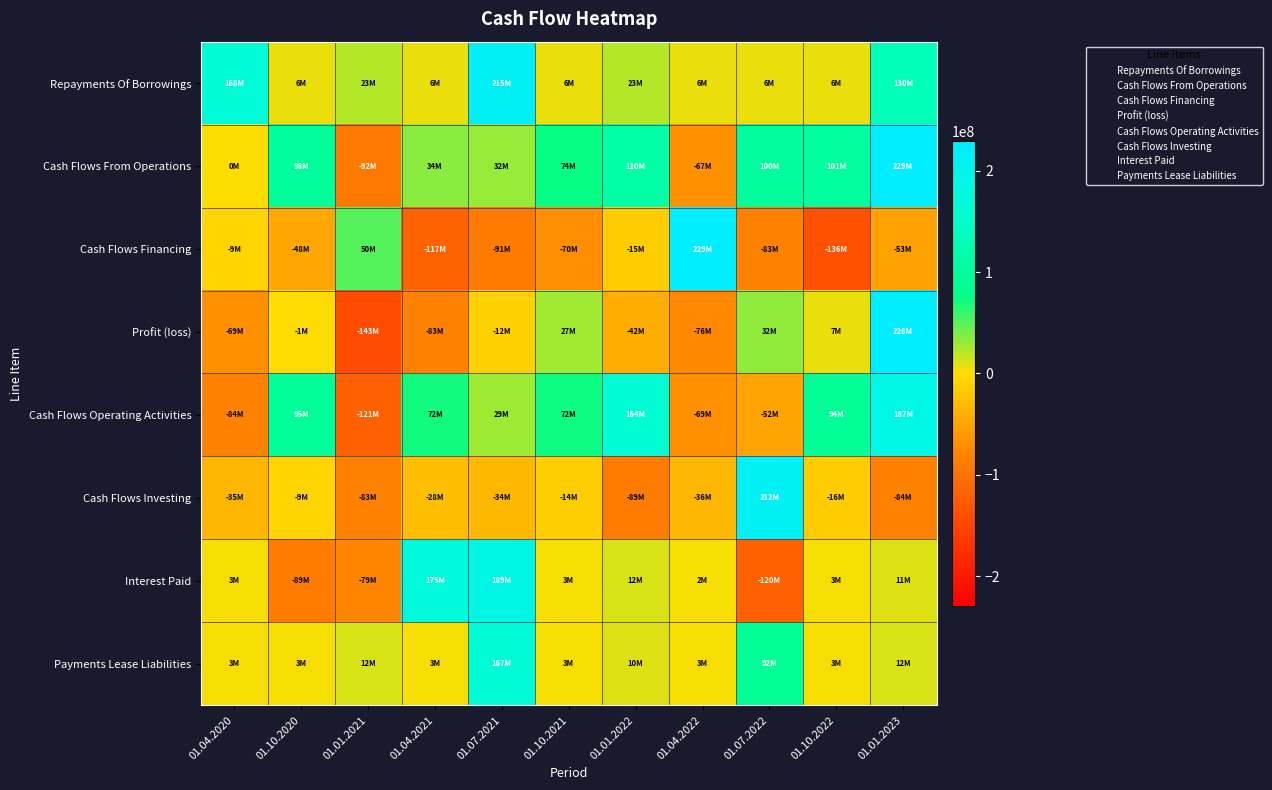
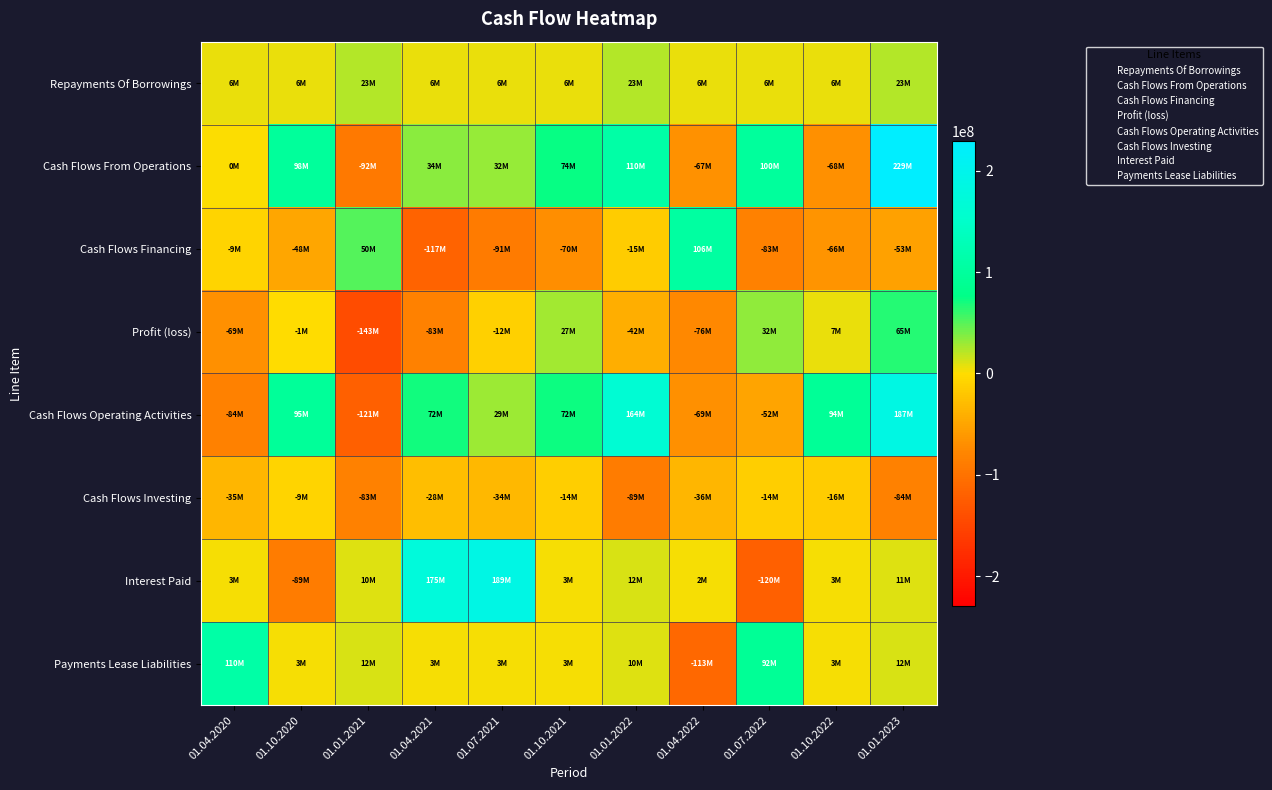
  {
    "Repayments Of Borrowings": {
-     "01.04.2020": "168M",
+     "01.04.2020": "6M",
      "01.10.2020": "6M",
      "01.01.2021": "23M",
      "01.04.2021": "6M",
-     "01.07.2021": "215M",
+     "01.07.2021": "6M",
      "01.10.2021": "6M",
      "01.01.2022": "23M",
      "01.04.2022": "6M",
      "01.07.2022": "6M",
      "01.10.2022": "6M",
-     "01.01.2023": "130M"
+     "01.01.2023": "23M"
    },
    "Cash Flows From Operations": {
      "01.04.2020": "0M",
      "01.10.2020": "98M",
      "01.01.2021": "-92M",
      "01.04.2021": "34M",
      "01.07.2021": "32M",
      "01.10.2021": "74M",
      "01.01.2022": "110M",
      "01.04.2022": "-67M",
      "01.07.2022": "100M",
-     "01.10.2022": "101M",
+     "01.10.2022": "-68M",
      "01.01.2023": "229M"
    },
    "Cash Flows Financing": {
      "01.04.2020": "-9M",
      "01.10.2020": "-48M",
      "01.01.2021": "50M",
      "01.04.2021": "-117M",
      "01.07.2021": "-91M",
      "01.10.2021": "-70M",
      "01.01.2022": "-15M",
-     "01.04.2022": "229M",
+     "01.04.2022": "106M",
      "01.07.2022": "-83M",
-     "01.10.2022": "-136M",
+     "01.10.2022": "-66M",
      "01.01.2023": "-53M"
    },
    "Profit (loss)": {
      "01.04.2020": "-69M",
      "01.10.2020": "-1M",
      "01.01.2021": "-143M",
      "01.04.2021": "-83M",
      "01.07.2021": "-12M",
      "01.10.2021": "27M",
      "01.01.2022": "-42M",
      "01.04.2022": "-76M",
      "01.07.2022": "32M",
      "01.10.2022": "7M",
-     "01.01.2023": "228M"
+     "01.01.2023": "65M"
    },
    "Cash Flows Operating Activities": {
      "01.04.2020": "-84M",
      "01.10.2020": "95M",
      "01.01.2021": "-121M",
      "01.04.2021": "72M",
      "01.07.2021": "29M",
      "01.10.2021": "72M",
      "01.01.2022": "164M",
      "01.04.2022": "-69M",
      "01.07.2022": "-52M",
      "01.10.2022": "94M",
      "01.01.2023": "187M"
    },
    "Cash Flows Investing": {
      "01.04.2020": "-35M",
      "01.10.2020": "-9M",
      "01.01.2021": "-83M",
      "01.04.2021": "-28M",
      "01.07.2021": "-34M",
      "01.10.2021": "-14M",
      "01.01.2022": "-89M",
      "01.04.2022": "-36M",
-     "01.07.2022": "212M",
+     "01.07.2022": "-14M",
      "01.10.2022": "-16M",
      "01.01.2023": "-84M"
    },
    "Interest Paid": {
      "01.04.2020": "3M",
      "01.10.2020": "-89M",
-     "01.01.2021": "-79M",
+     "01.01.2021": "10M",
      "01.04.2021": "175M",
      "01.07.2021": "189M",
      "01.10.2021": "3M",
      "01.01.2022": "12M",
      "01.04.2022": "2M",
      "01.07.2022": "-120M",
      "01.10.2022": "3M",
      "01.01.2023": "11M"
    },
    "Payments Lease Liabilities": {
-     "01.04.2020": "3M",
+     "01.04.2020": "110M",
      "01.10.2020": "3M",
      "01.01.2021": "12M",
      "01.04.2021": "3M",
-     "01.07.2021": "167M",
+     "01.07.2021": "3M",
      "01.10.2021": "3M",
      "01.01.2022": "10M",
-     "01.04.2022": "3M",
+     "01.04.2022": "-113M",
      "01.07.2022": "92M",
      "01.10.2022": "3M",
      "01.01.2023": "12M"
    }
  }
